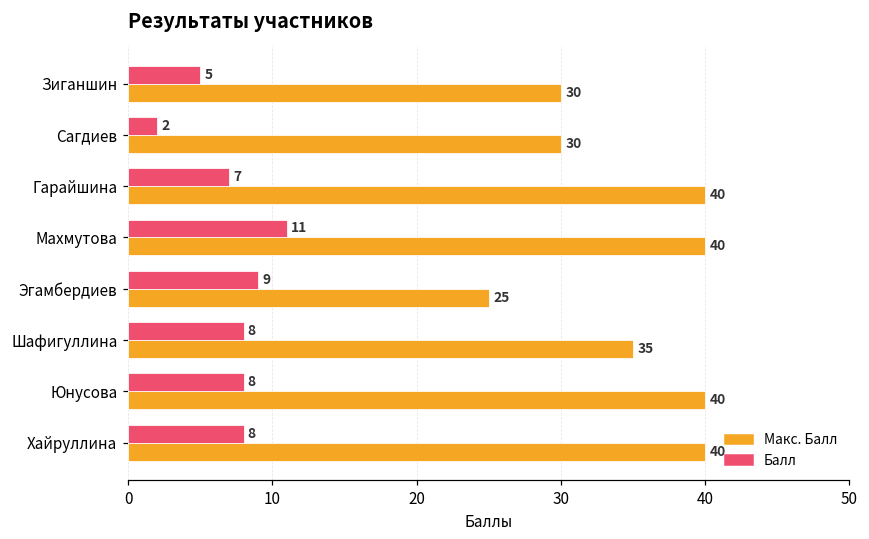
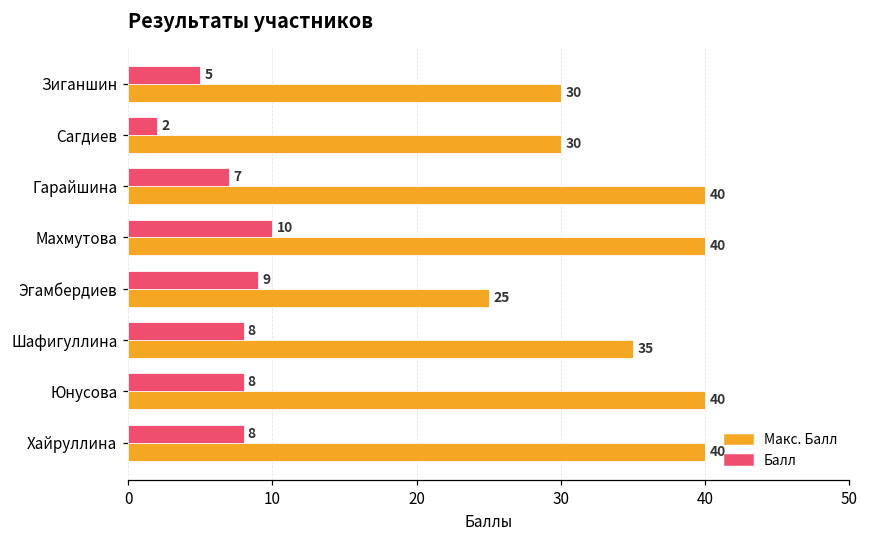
  {
    "Макс. Балл": {
      "Зиганшин": 30,
      "Сагдиев": 30,
      "Гарайшина": 40,
      "Махмутова": 40,
      "Эгамбердиев": 25,
      "Шафигуллина": 35,
      "Юнусова": 40,
      "Хайруллина": 40
    },
    "Балл": {
      "Зиганшин": 5,
      "Сагдиев": 2,
      "Гарайшина": 7,
-     "Махмутова": 11,
+     "Махмутова": 10,
      "Эгамбердиев": 9,
      "Шафигуллина": 8,
      "Юнусова": 8,
      "Хайруллина": 8
    }
  }
